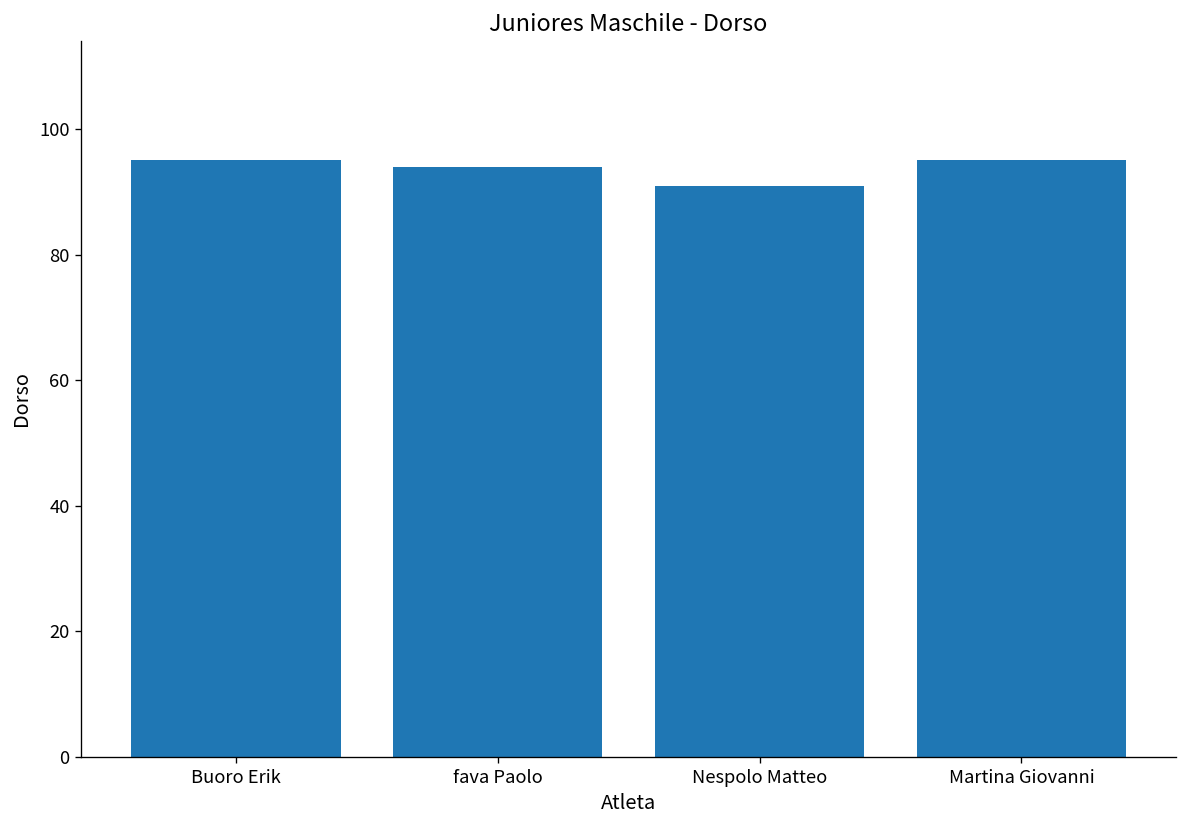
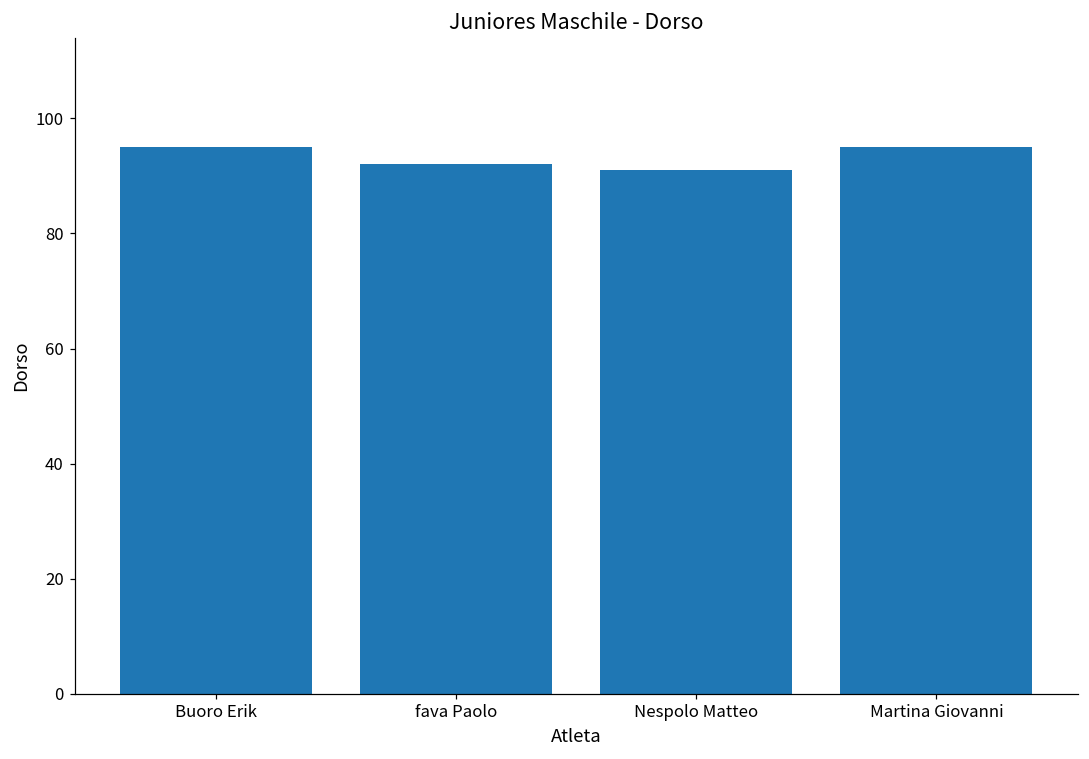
  {
    "Buoro Erik": 95,
-   "fava Paolo": 94,
+   "fava Paolo": 92,
    "Nespolo Matteo": 91,
    "Martina Giovanni": 95
  }
